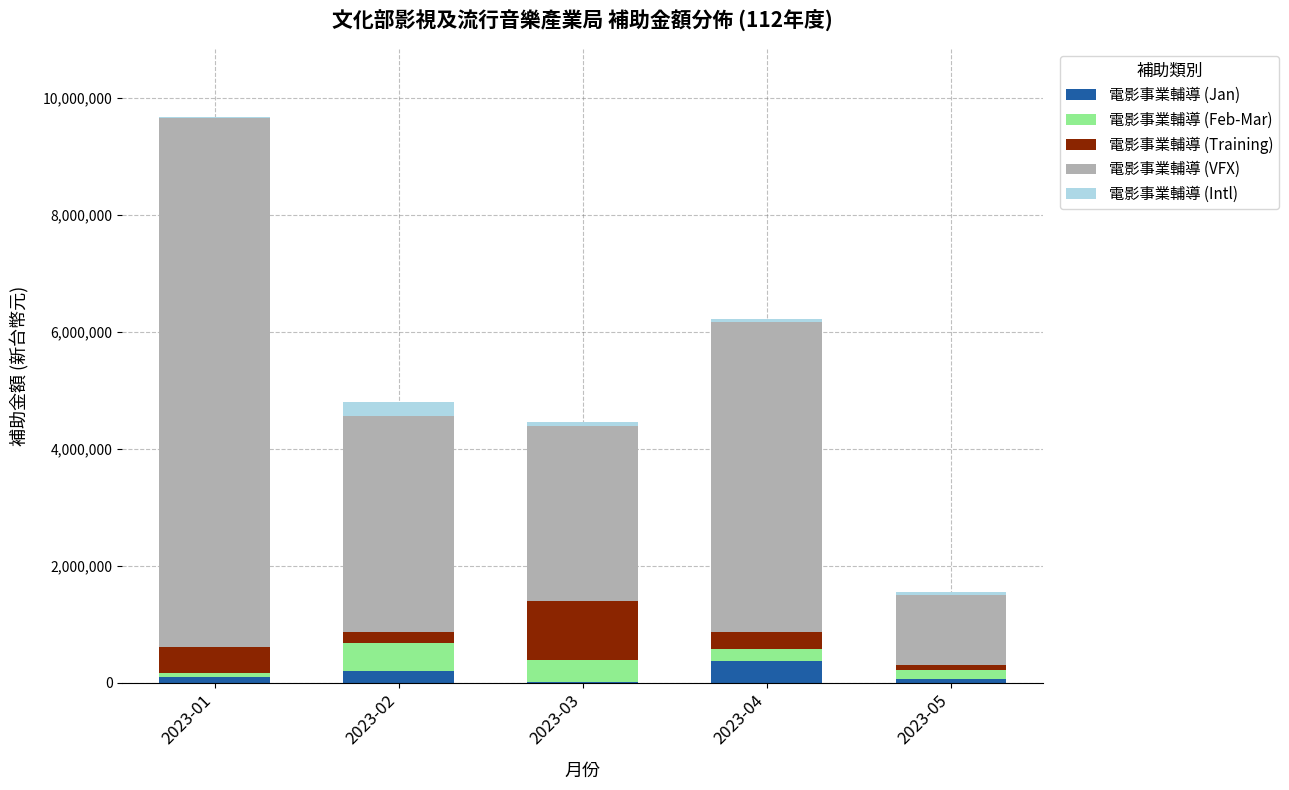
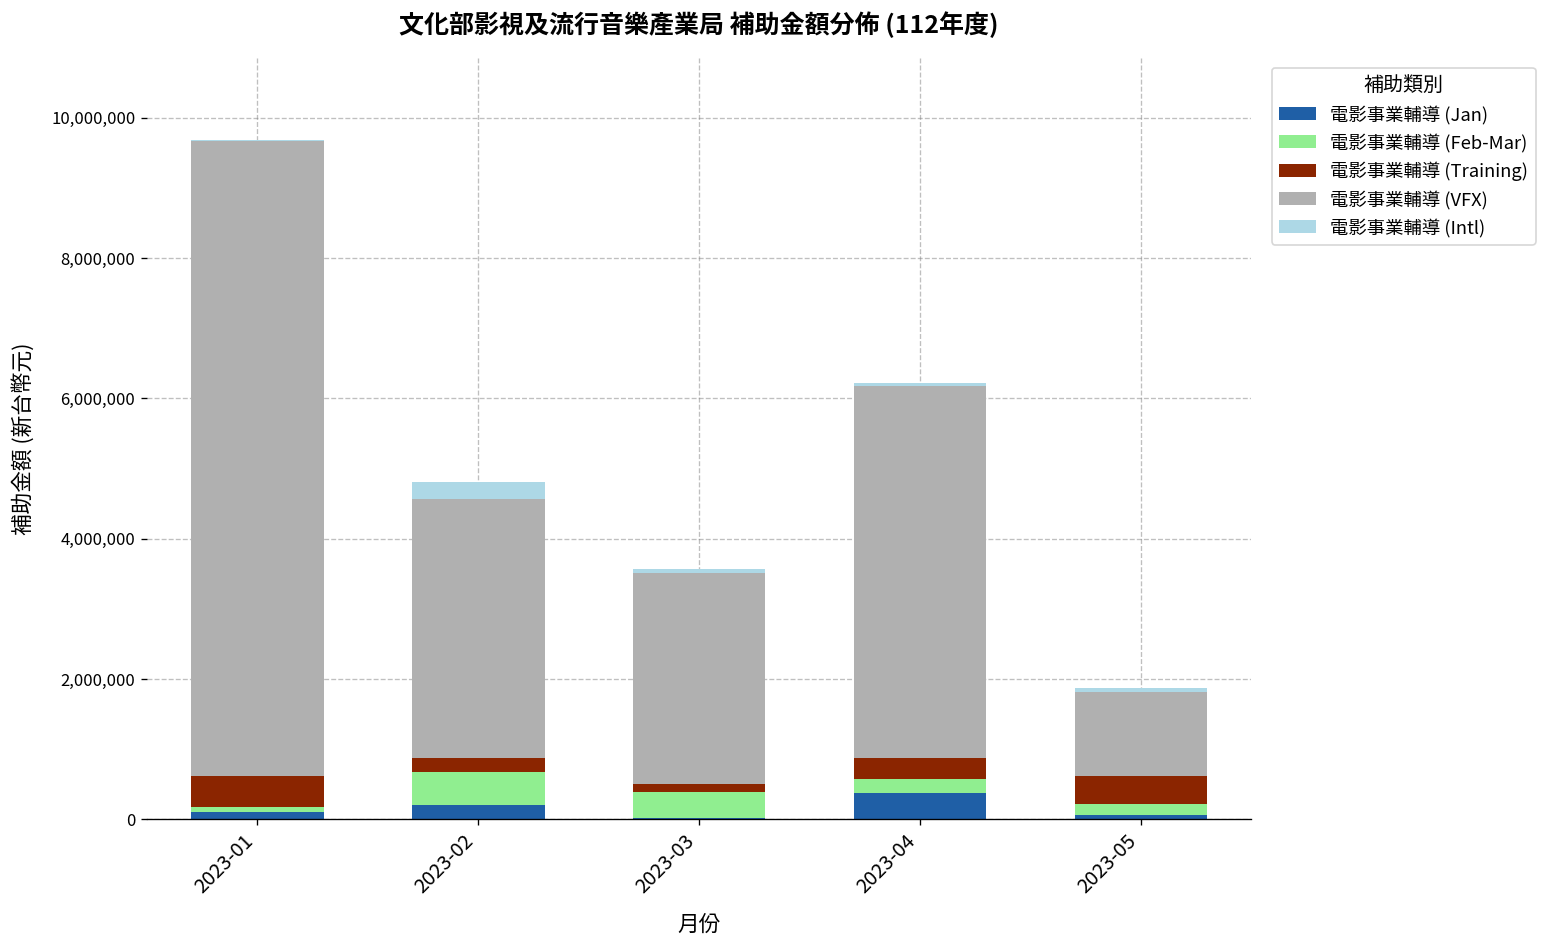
  {
    "電影事業輔導 (Jan)": {
      "2023-01": "100,000",
      "2023-02": "200,000",
      "2023-04": "400,000",
      "2023-05": "100,000"
    },
    "電影事業輔導 (Feb-Mar)": {
      "2023-01": "100,000",
      "2023-02": "500,000",
      "2023-03": "400,000",
      "2023-04": "200,000",
      "2023-05": "200,000"
    },
    "電影事業輔導 (Training)": {
      "2023-01": "500,000",
      "2023-02": "200,000",
-     "2023-03": "1,000,000",
+     "2023-03": "100,000",
      "2023-04": "300,000",
-     "2023-05": "100,000"
+     "2023-05": "400,000"
    },
    "電影事業輔導 (VFX)": {
      "2023-01": "9,000,000",
      "2023-02": "3,700,000",
      "2023-03": "3,000,000",
      "2023-04": "5,300,000",
      "2023-05": "1,200,000"
    },
    "電影事業輔導 (Intl)": {
      "2023-02": "200,000",
      "2023-03": "100,000",
      "2023-04": "0",
      "2023-05": "100,000"
    }
  }
